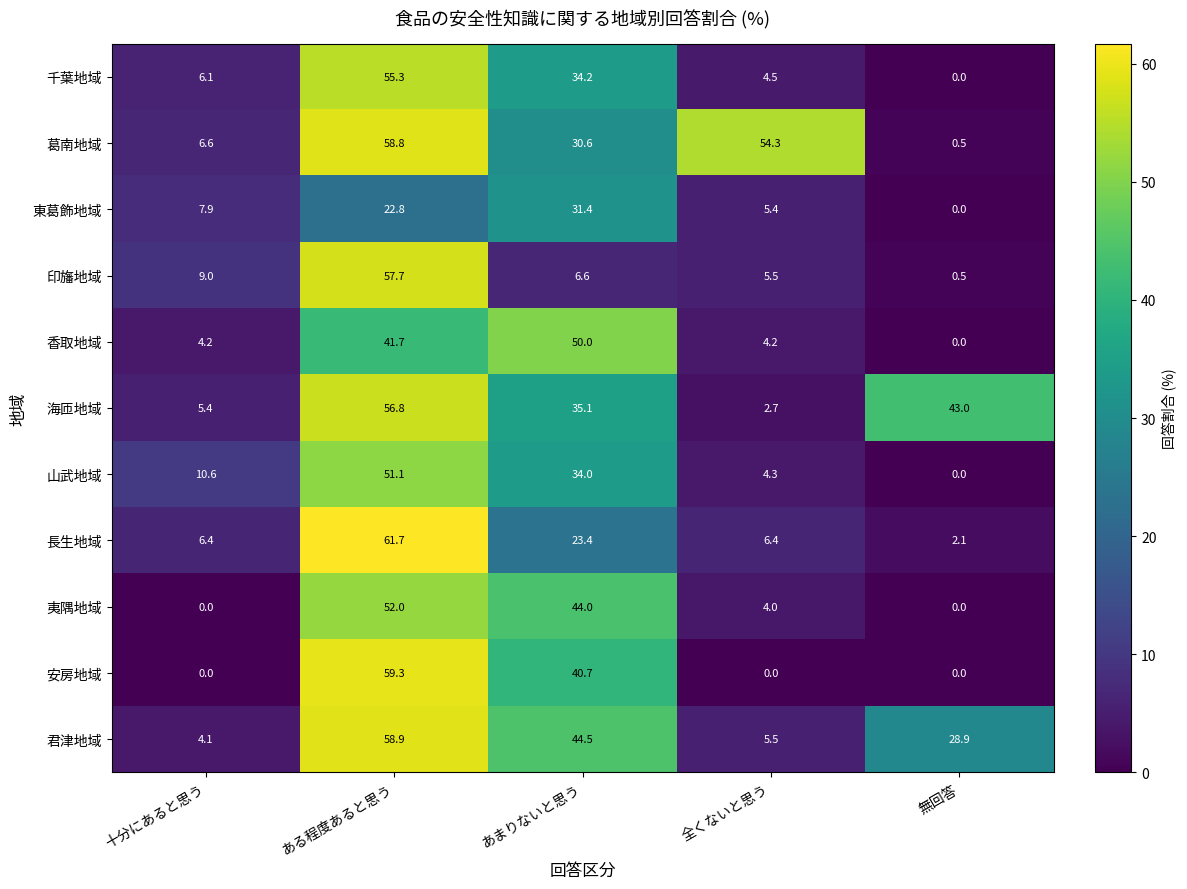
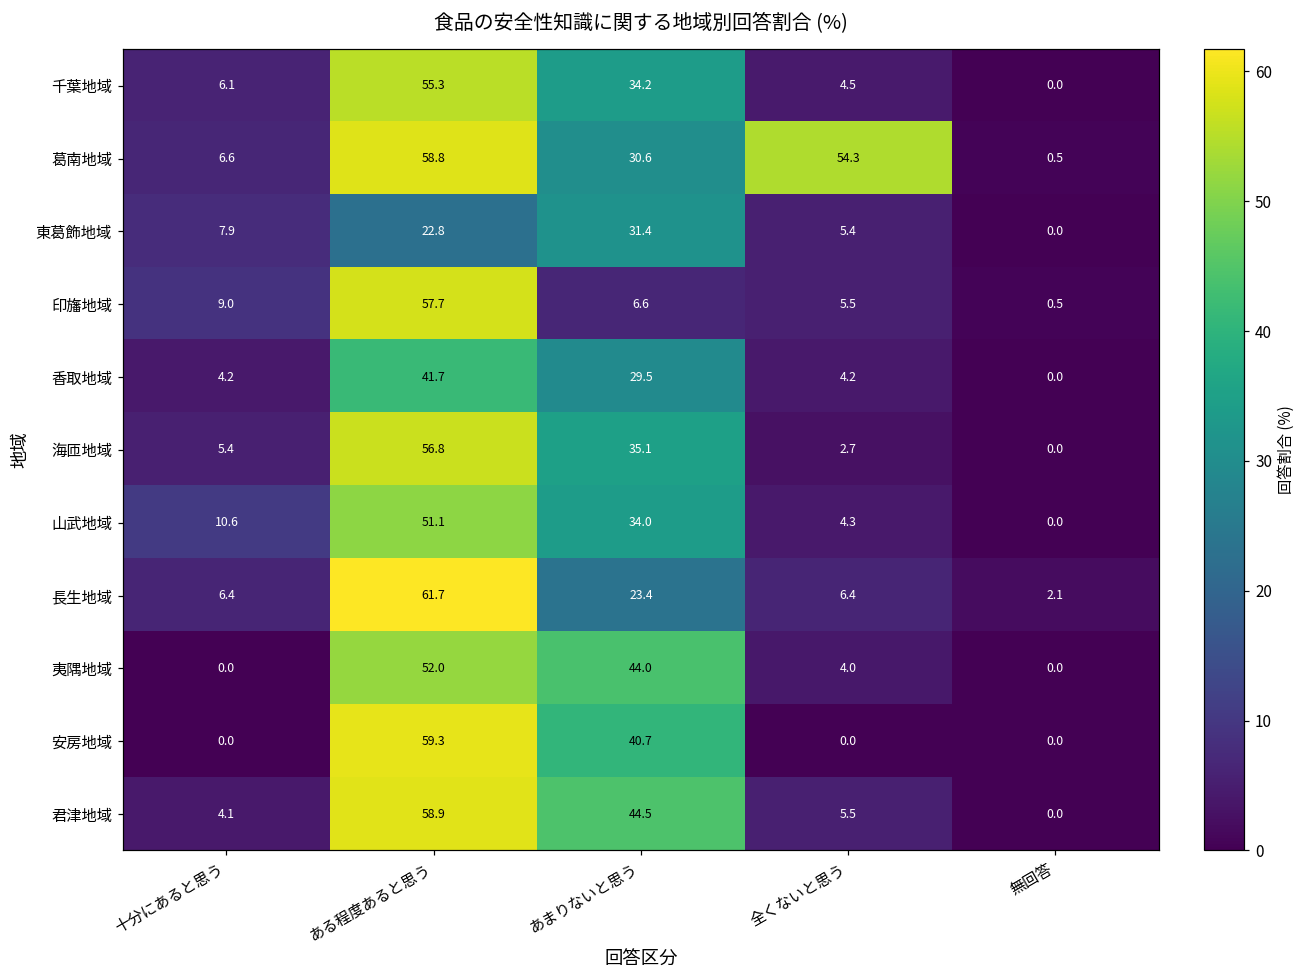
  {
    "千葉地域": {
      "十分にあると思う": 6.1,
      "ある程度あると思う": 55.3,
      "あまりないと思う": 34.2,
      "全くないと思う": 4.5,
      "無回答": 0.0
    },
    "葛南地域": {
      "十分にあると思う": 6.6,
      "ある程度あると思う": 58.8,
      "あまりないと思う": 30.6,
      "全くないと思う": 54.3,
      "無回答": 0.5
    },
    "東葛飾地域": {
      "十分にあると思う": 7.9,
      "ある程度あると思う": 22.8,
      "あまりないと思う": 31.4,
      "全くないと思う": 5.4,
      "無回答": 0.0
    },
    "印旛地域": {
      "十分にあると思う": 9.0,
      "ある程度あると思う": 57.7,
      "あまりないと思う": 6.6,
      "全くないと思う": 5.5,
      "無回答": 0.5
    },
    "香取地域": {
      "十分にあると思う": 4.2,
      "ある程度あると思う": 41.7,
-     "あまりないと思う": 50.0,
+     "あまりないと思う": 29.5,
      "全くないと思う": 4.2,
      "無回答": 0.0
    },
    "海匝地域": {
      "十分にあると思う": 5.4,
      "ある程度あると思う": 56.8,
      "あまりないと思う": 35.1,
      "全くないと思う": 2.7,
-     "無回答": 43.0
+     "無回答": 0.0
    },
    "山武地域": {
      "十分にあると思う": 10.6,
      "ある程度あると思う": 51.1,
      "あまりないと思う": 34.0,
      "全くないと思う": 4.3,
      "無回答": 0.0
    },
    "長生地域": {
      "十分にあると思う": 6.4,
      "ある程度あると思う": 61.7,
      "あまりないと思う": 23.4,
      "全くないと思う": 6.4,
      "無回答": 2.1
    },
    "夷隅地域": {
      "十分にあると思う": 0.0,
      "ある程度あると思う": 52.0,
      "あまりないと思う": 44.0,
      "全くないと思う": 4.0,
      "無回答": 0.0
    },
    "安房地域": {
      "十分にあると思う": 0.0,
      "ある程度あると思う": 59.3,
      "あまりないと思う": 40.7,
      "全くないと思う": 0.0,
      "無回答": 0.0
    },
    "君津地域": {
      "十分にあると思う": 4.1,
      "ある程度あると思う": 58.9,
      "あまりないと思う": 44.5,
      "全くないと思う": 5.5,
-     "無回答": 28.9
+     "無回答": 0.0
    }
  }
